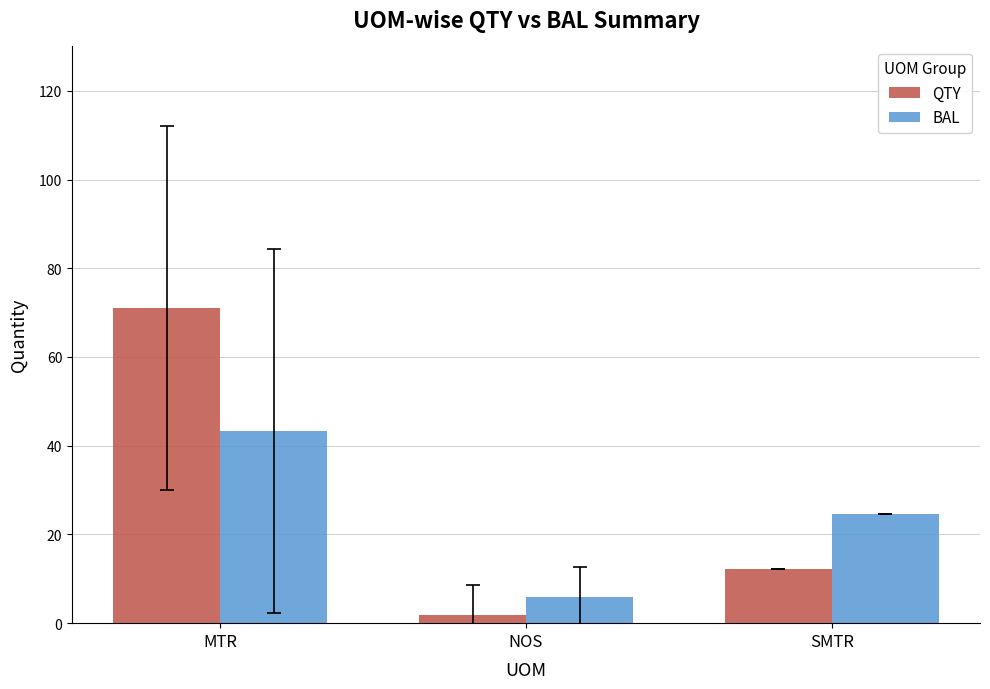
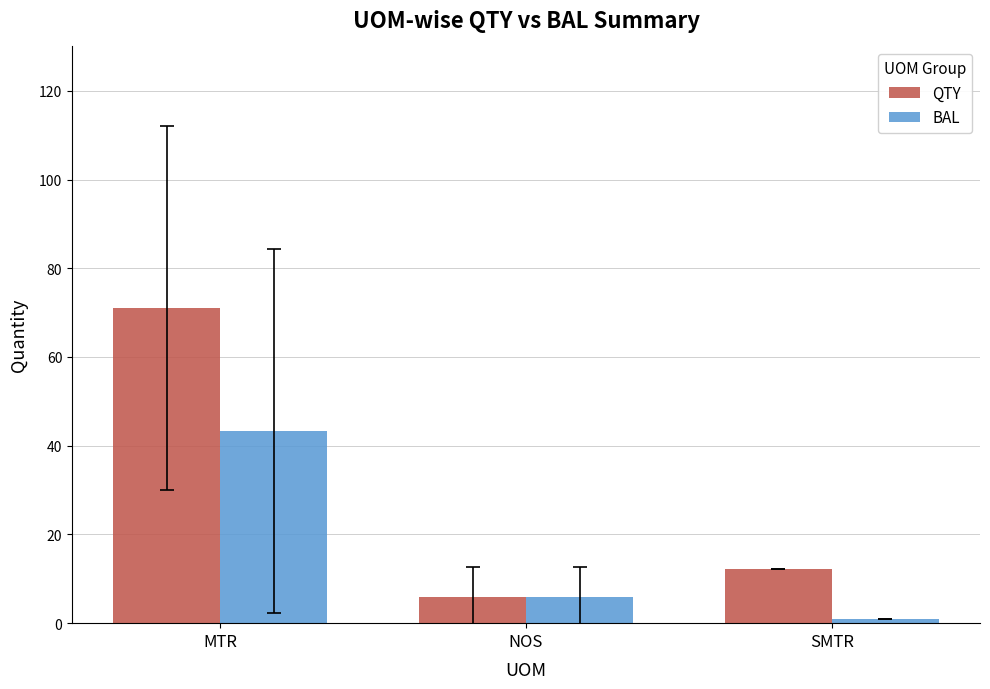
  {
    "QTY": {
      "MTR": 71,
-     "NOS": 2,
+     "NOS": 6,
      "SMTR": 12
    },
    "BAL": {
      "MTR": 43,
      "NOS": 6,
-     "SMTR": 25
+     "SMTR": 1
    }
  }
